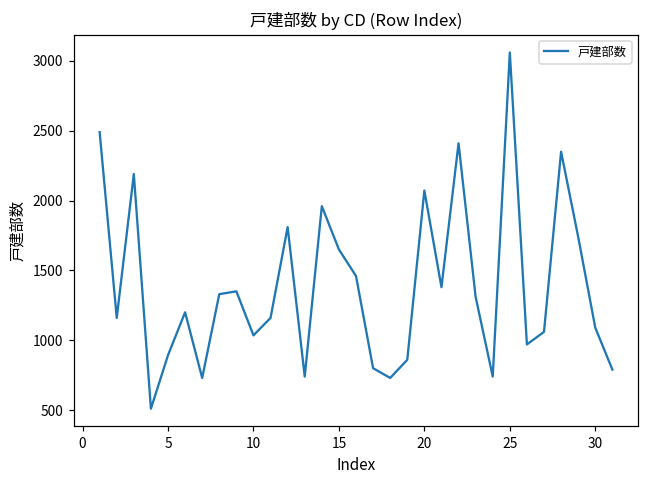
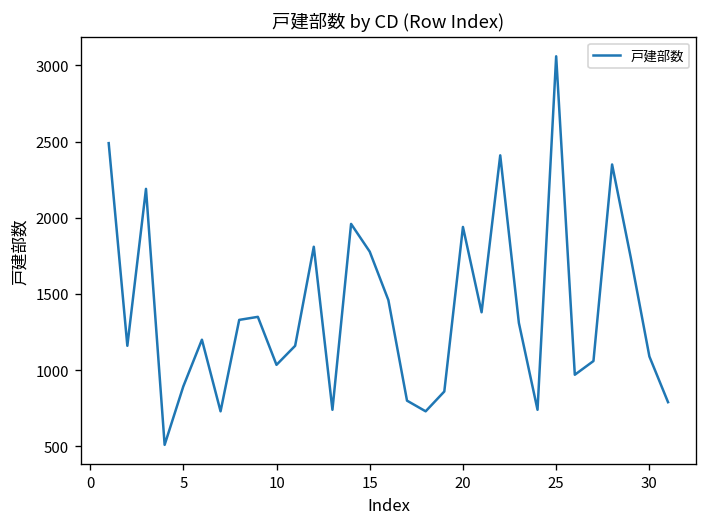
  {
    "5": 890,
    "10": 1040,
-   "15": 1650,
-   "20": 2070,
+   "15": 1780,
+   "20": 1940,
    "25": 3060,
    "30": 1090
  }
